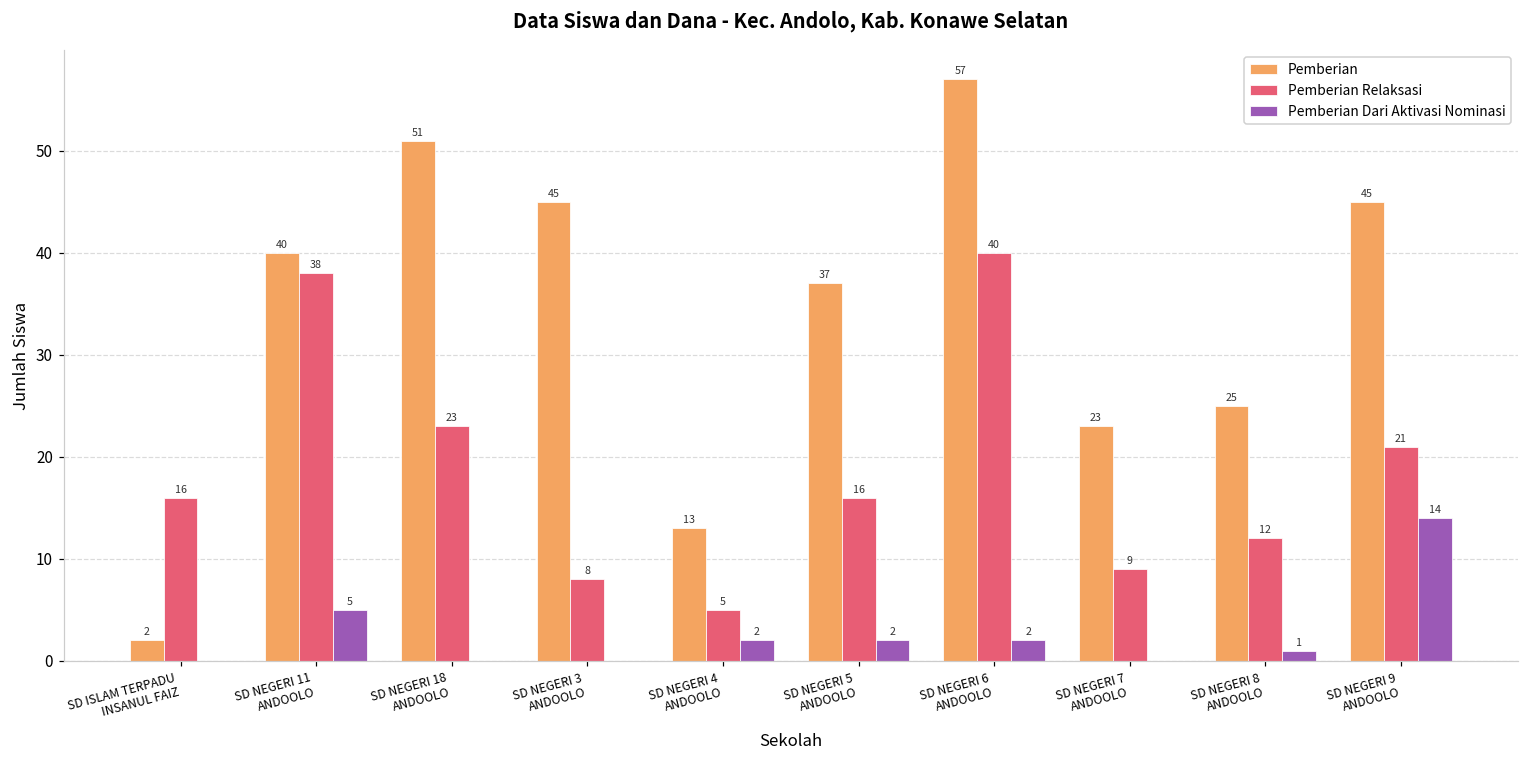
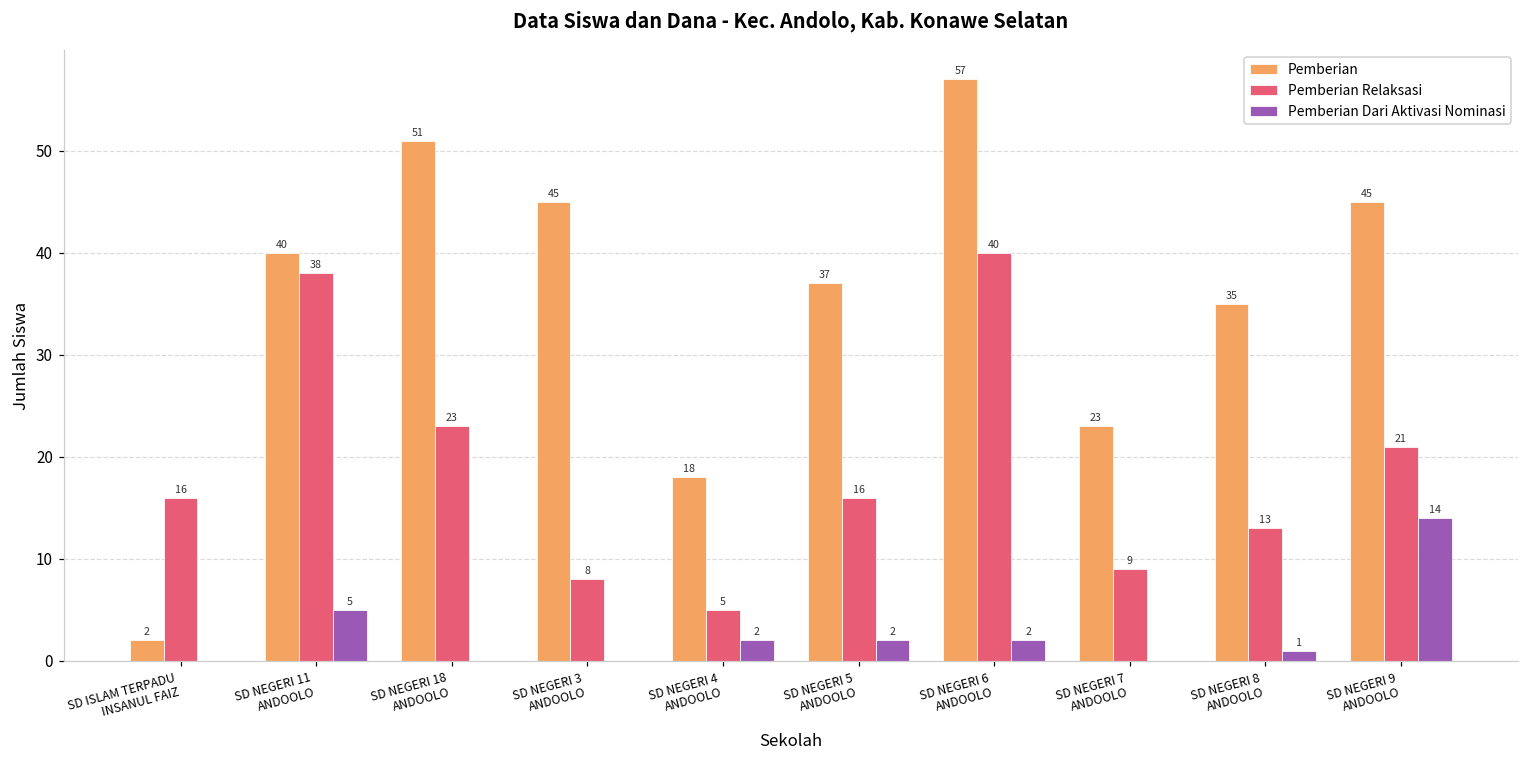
  {
    "Pemberian": {
      "SD ISLAM TERPADU INSANUL FAIZ": 2,
      "SD NEGERI 11 ANDOOLO": 40,
      "SD NEGERI 18 ANDOOLO": 51,
      "SD NEGERI 3 ANDOOLO": 45,
-     "SD NEGERI 4 ANDOOLO": 13,
+     "SD NEGERI 4 ANDOOLO": 18,
      "SD NEGERI 5 ANDOOLO": 37,
      "SD NEGERI 6 ANDOOLO": 57,
      "SD NEGERI 7 ANDOOLO": 23,
-     "SD NEGERI 8 ANDOOLO": 25,
+     "SD NEGERI 8 ANDOOLO": 35,
      "SD NEGERI 9 ANDOOLO": 45
    },
    "Pemberian Relaksasi": {
      "SD ISLAM TERPADU INSANUL FAIZ": 16,
      "SD NEGERI 11 ANDOOLO": 38,
      "SD NEGERI 18 ANDOOLO": 23,
      "SD NEGERI 3 ANDOOLO": 8,
      "SD NEGERI 4 ANDOOLO": 5,
      "SD NEGERI 5 ANDOOLO": 16,
      "SD NEGERI 6 ANDOOLO": 40,
      "SD NEGERI 7 ANDOOLO": 9,
-     "SD NEGERI 8 ANDOOLO": 12,
+     "SD NEGERI 8 ANDOOLO": 13,
      "SD NEGERI 9 ANDOOLO": 21
    },
    "Pemberian Dari Aktivasi Nominasi": {
      "SD NEGERI 11 ANDOOLO": 5,
      "SD NEGERI 4 ANDOOLO": 2,
      "SD NEGERI 5 ANDOOLO": 2,
      "SD NEGERI 6 ANDOOLO": 2,
      "SD NEGERI 8 ANDOOLO": 1,
      "SD NEGERI 9 ANDOOLO": 14
    }
  }
